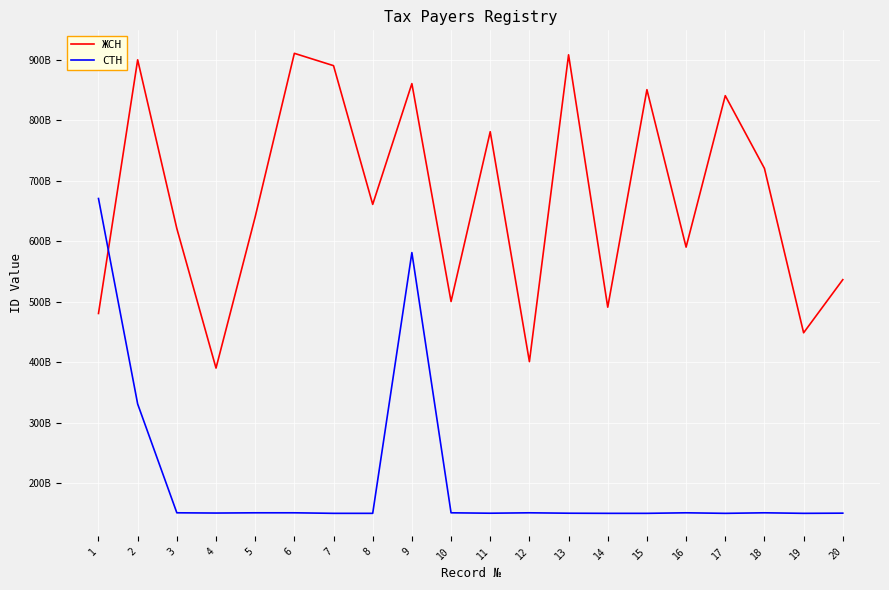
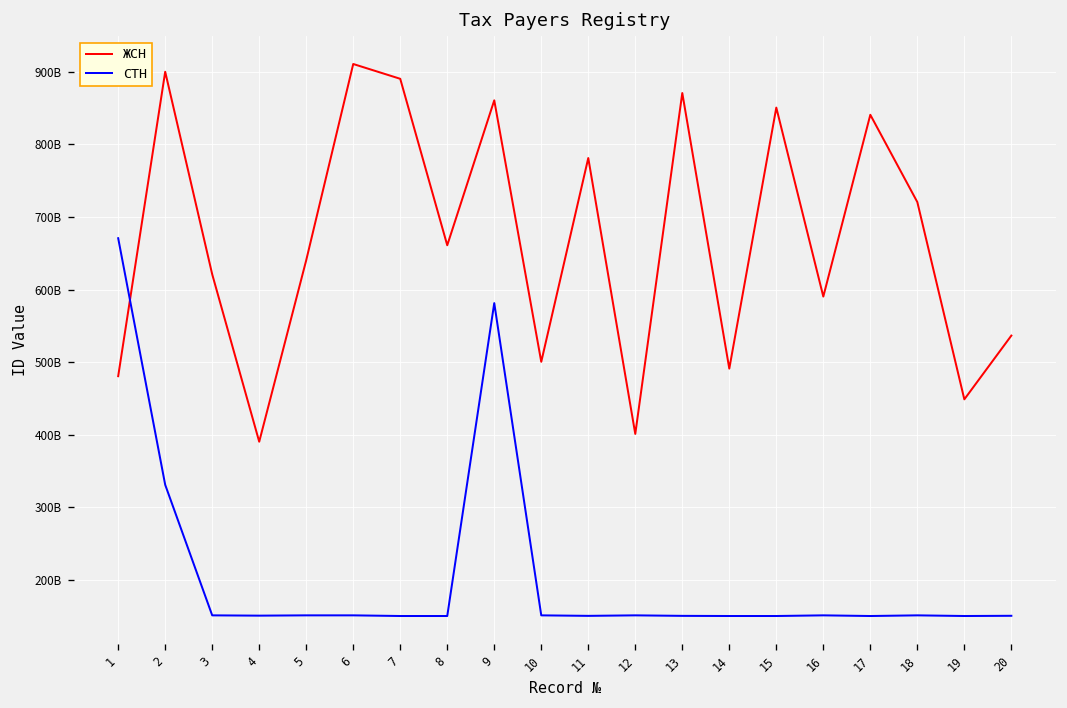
  {
    "ЖСН": {
      "1": 480000000000,
      "2": 900000000000,
      "3": 620000000000,
      "4": 390000000000,
      "5": 640000000000,
      "6": 910000000000,
      "7": 890000000000,
      "8": 660000000000,
      "9": 860000000000,
      "10": 500000000000,
      "11": 780000000000,
      "12": 400000000000,
-     "13": 910000000000,
+     "13": 870000000000,
      "14": 490000000000,
      "15": 850000000000,
      "16": 590000000000,
      "17": 840000000000,
      "18": 720000000000,
      "19": 450000000000,
      "20": 540000000000
    },
    "СТН": {
      "1": 670000000000,
      "2": 330000000000,
      "3": 150000000000,
      "4": 150000000000,
      "5": 150000000000,
      "6": 150000000000,
      "7": 150000000000,
      "8": 150000000000,
      "9": 580000000000,
      "10": 150000000000,
      "11": 150000000000,
      "12": 150000000000,
      "13": 150000000000,
      "14": 150000000000,
      "15": 150000000000,
      "16": 150000000000,
      "17": 150000000000,
      "18": 150000000000,
      "19": 150000000000,
      "20": 150000000000
    }
  }
